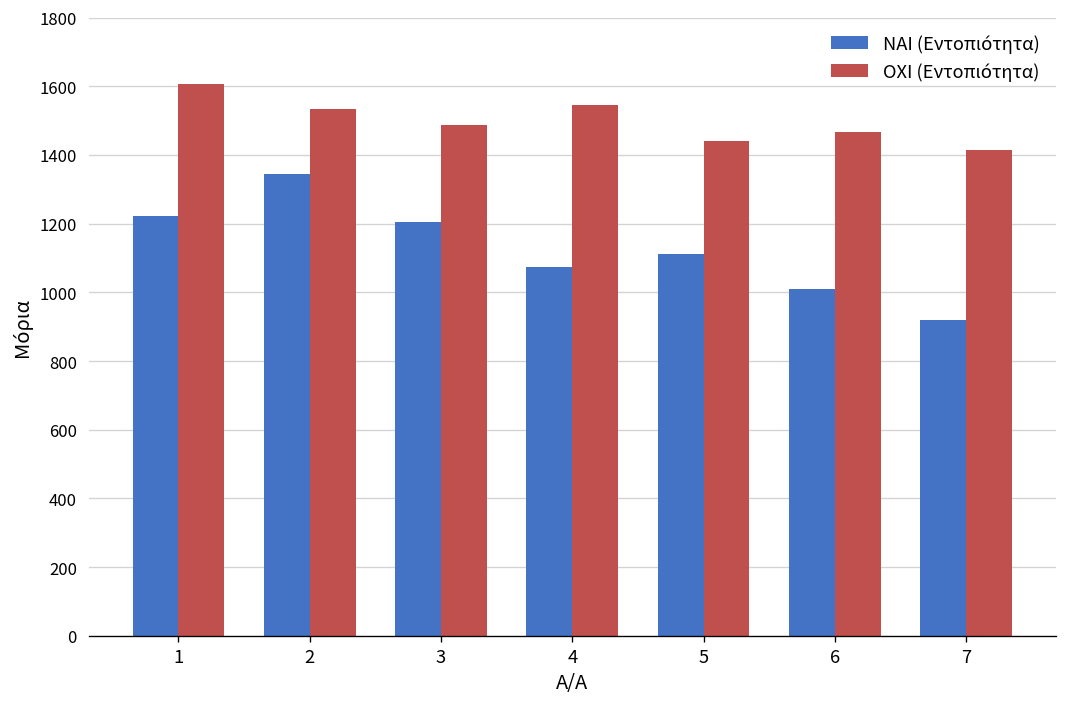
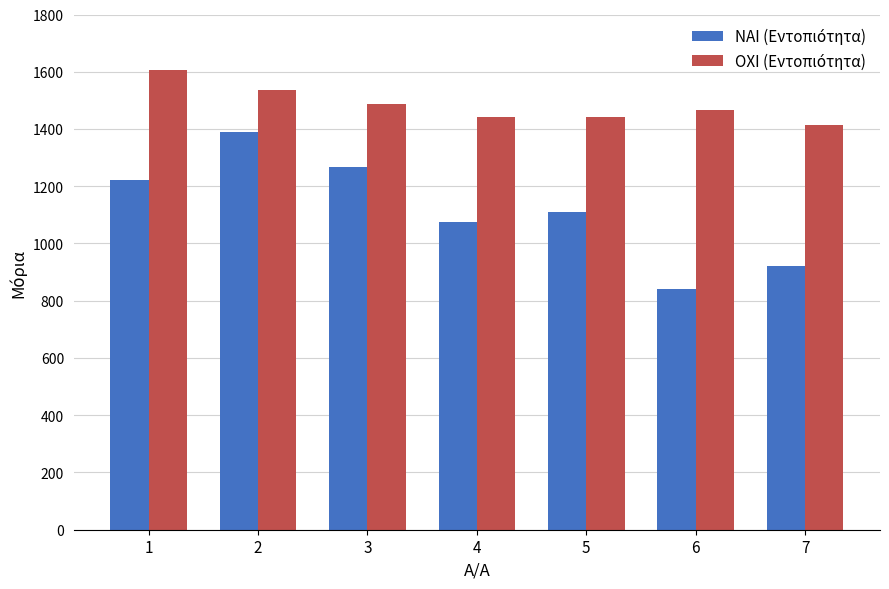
  {
    "ΝΑΙ (Εντοπιότητα)": {
      "1": 1220,
-     "2": 1350,
-     "3": 1200,
+     "2": 1390,
+     "3": 1270,
      "4": 1070,
      "5": 1110,
-     "6": 1010,
+     "6": 840,
      "7": 920
    },
    "ΟΧΙ (Εντοπιότητα)": {
      "1": 1610,
      "2": 1530,
      "3": 1490,
-     "4": 1540,
+     "4": 1440,
      "5": 1440,
      "6": 1470,
      "7": 1410
    }
  }
